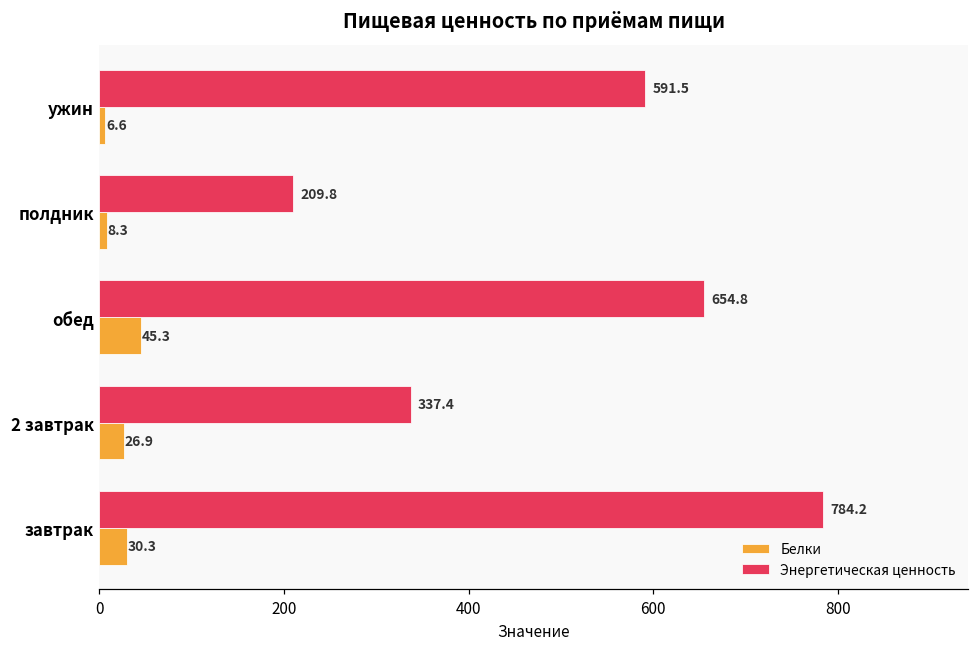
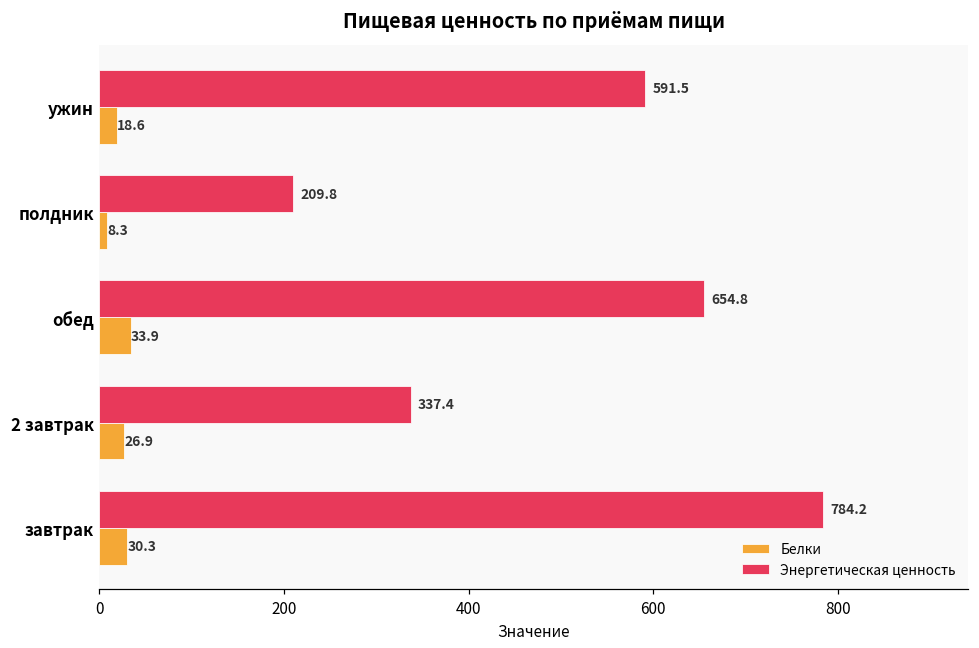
  {
    "Белки": {
-     "ужин": 6.6,
+     "ужин": 18.6,
      "полдник": 8.3,
-     "обед": 45.3,
+     "обед": 33.9,
      "2 завтрак": 26.9,
      "завтрак": 30.3
    },
    "Энергетическая ценность": {
      "ужин": 591.5,
      "полдник": 209.8,
      "обед": 654.8,
      "2 завтрак": 337.4,
      "завтрак": 784.2
    }
  }
